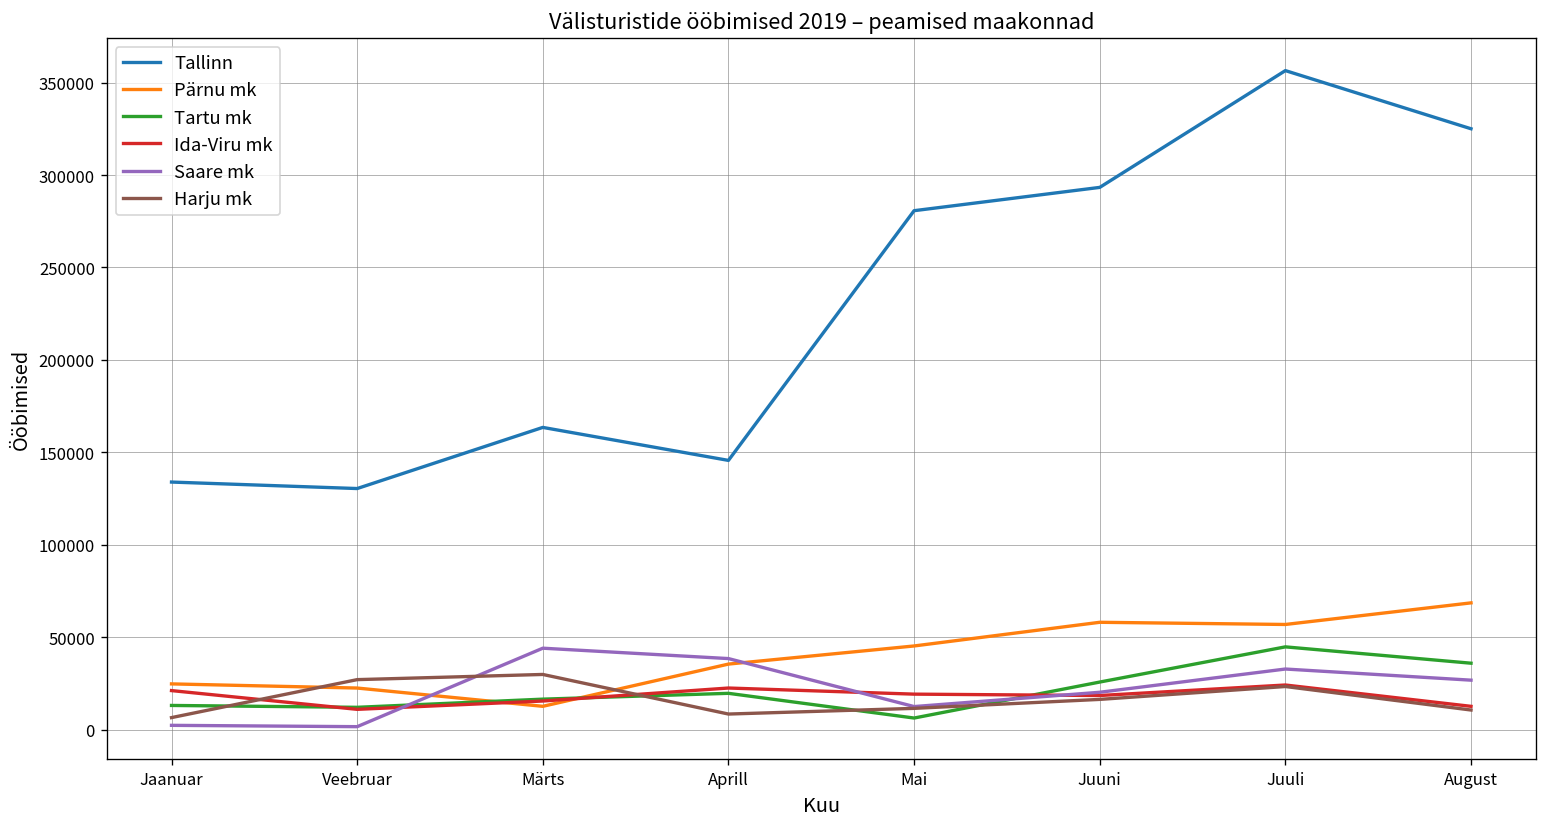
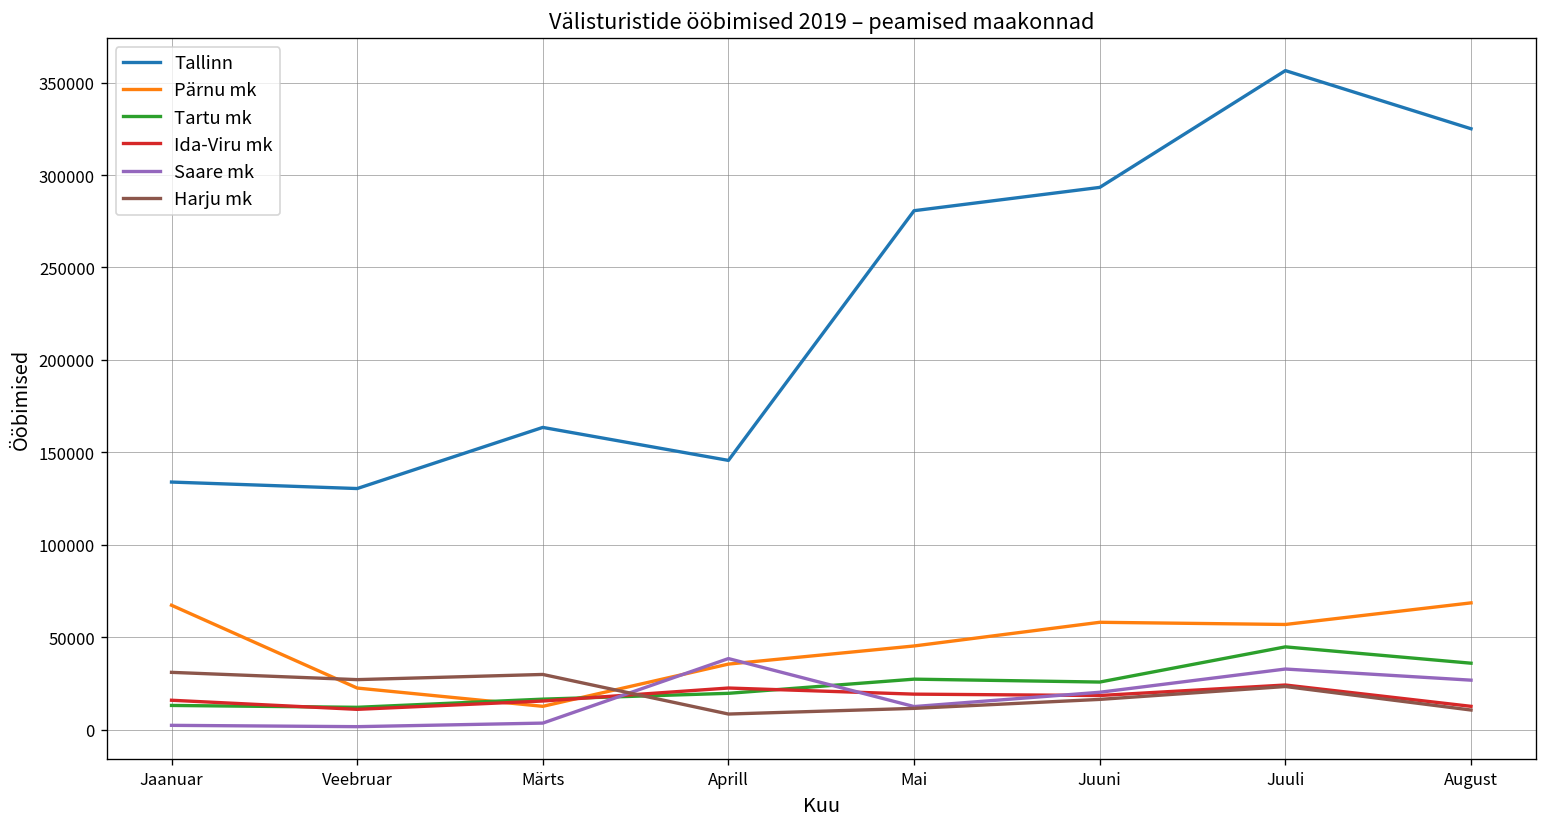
  {
    "Tallinn": {
      "Jaanuar": 134000,
      "Veebruar": 130000,
      "Märts": 163000,
      "Aprill": 146000,
      "Mai": 281000,
      "Juuni": 293000,
      "Juuli": 356000,
      "August": 325000
    },
    "Pärnu mk": {
-     "Jaanuar": 25000,
+     "Jaanuar": 67000,
      "Veebruar": 22000,
      "Märts": 13000,
      "Aprill": 35000,
      "Mai": 45000,
      "Juuni": 58000,
      "Juuli": 57000,
      "August": 69000
    },
    "Tartu mk": {
      "Jaanuar": 13000,
      "Aprill": 20000,
-     "Mai": 6000,
+     "Mai": 27000,
      "Juuni": 26000,
      "Juuli": 45000,
      "August": 36000
    },
    "Ida-Viru mk": {
-     "Jaanuar": 21000,
+     "Jaanuar": 16000,
      "Aprill": 22000,
      "Mai": 19000,
      "Juuni": 18000,
      "August": 13000
    },
    "Saare mk": {
      "Jaanuar": 2000,
      "Veebruar": 2000,
-     "Märts": 44000,
+     "Märts": 3000,
      "Aprill": 38000,
      "Juuni": 20000,
      "Juuli": 33000,
      "August": 27000
    },
    "Harju mk": {
-     "Jaanuar": 6000,
+     "Jaanuar": 31000,
      "Veebruar": 27000,
      "Märts": 30000,
      "Aprill": 8000,
      "Juuni": 16000,
      "August": 11000
    }
  }
